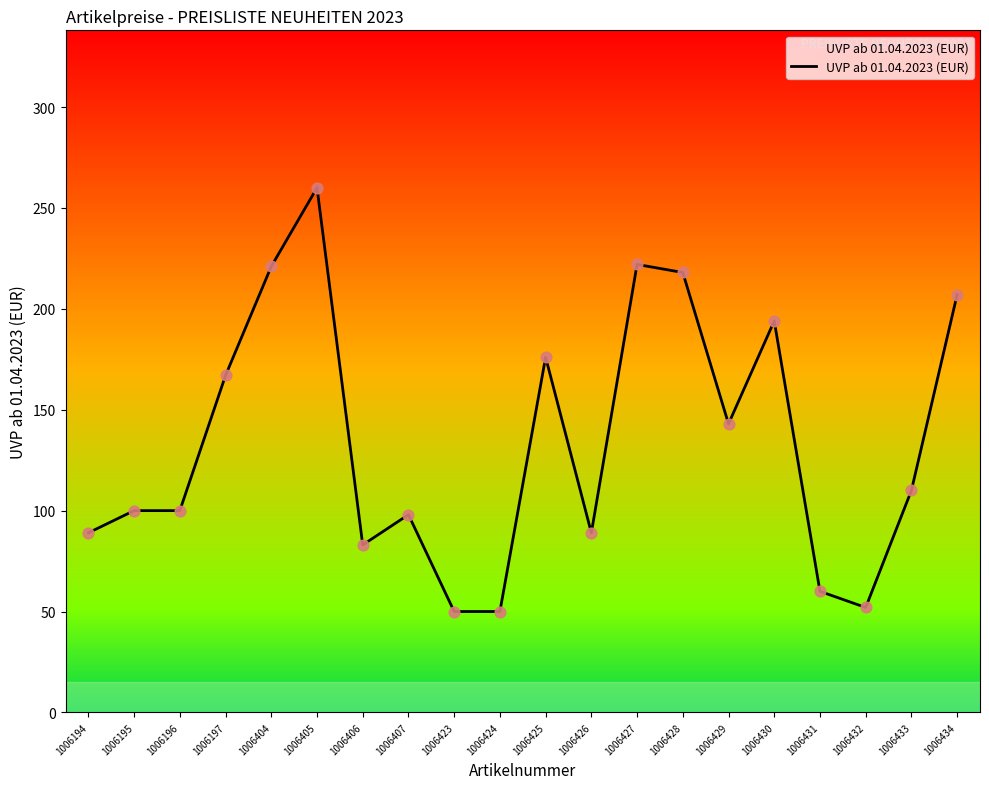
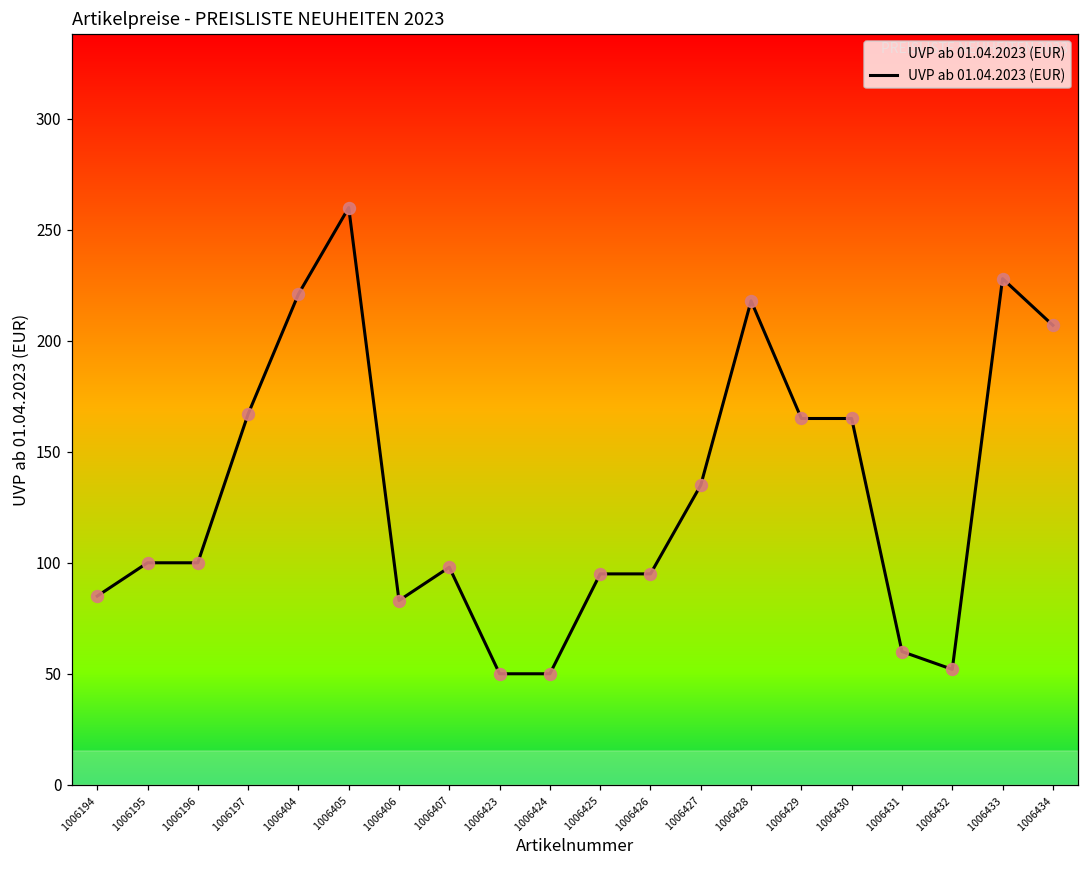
  {
-   "1006194": 89,
+   "1006194": 85,
    "1006195": 100,
    "1006196": 100,
    "1006197": 167,
    "1006404": 221,
    "1006405": 260,
    "1006406": 83,
    "1006407": 98,
    "1006423": 50,
    "1006424": 50,
-   "1006425": 176,
-   "1006426": 89,
-   "1006427": 222,
+   "1006425": 95,
+   "1006426": 95,
+   "1006427": 135,
    "1006428": 218,
-   "1006429": 143,
-   "1006430": 194,
+   "1006429": 165,
+   "1006430": 165,
    "1006431": 60,
    "1006432": 52,
-   "1006433": 110,
+   "1006433": 228,
    "1006434": 207
  }
